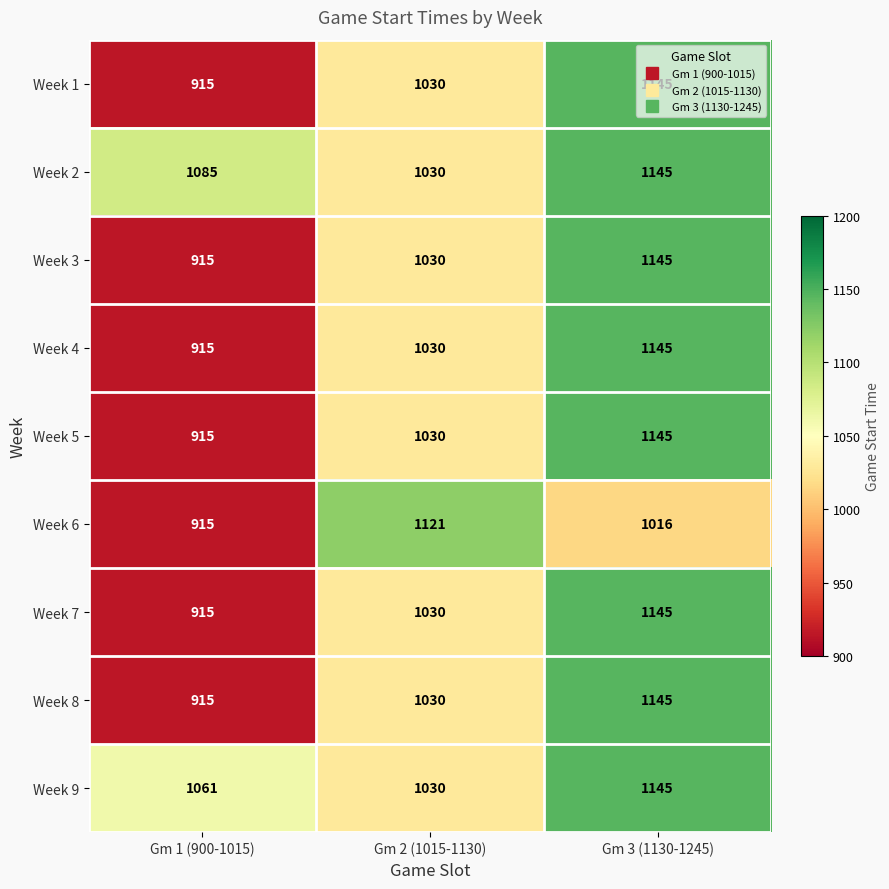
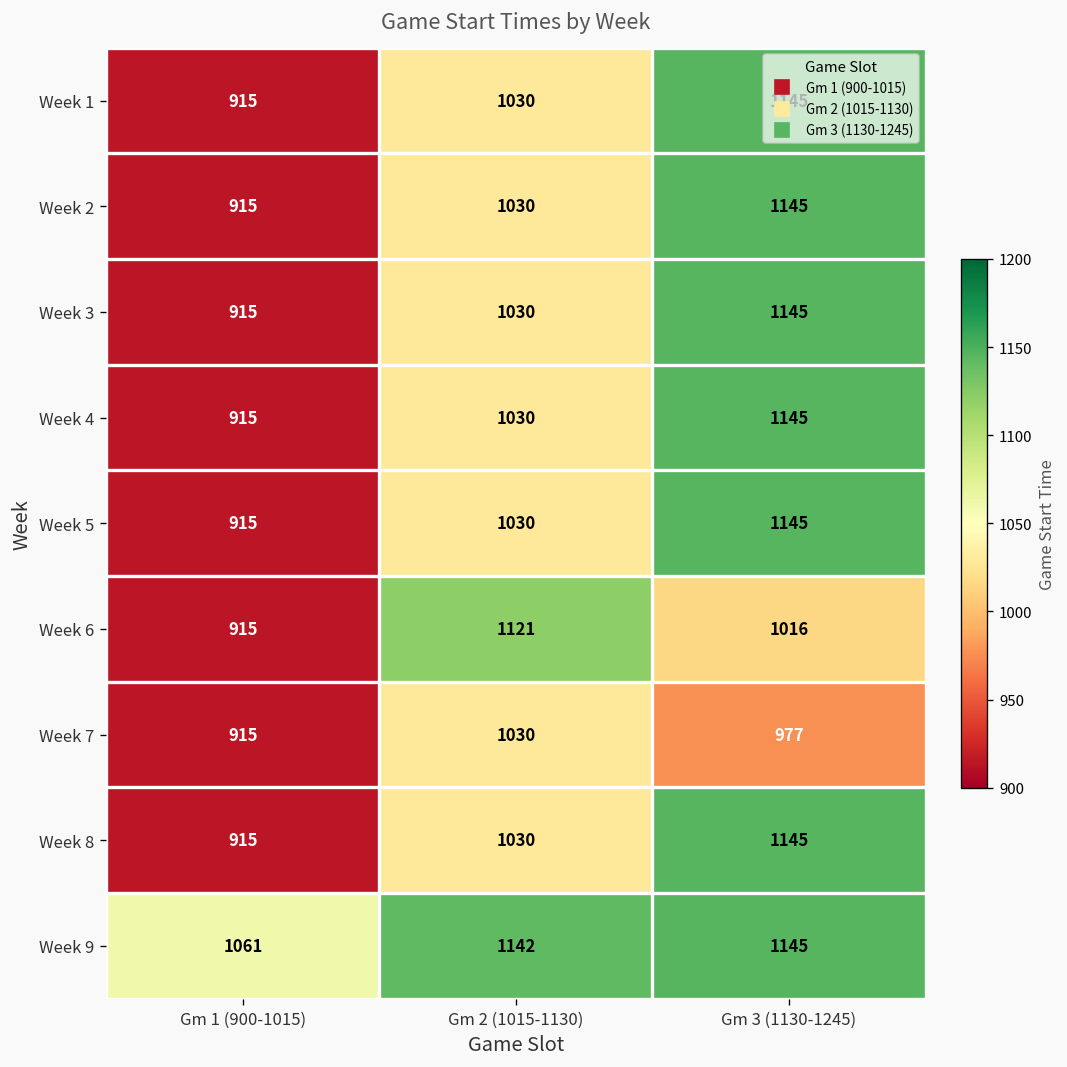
  {
    "Week 1": {
      "Gm 1 (900-1015)": 915,
      "Gm 2 (1015-1130)": 1030
    },
    "Week 2": {
-     "Gm 1 (900-1015)": 1085,
+     "Gm 1 (900-1015)": 915,
      "Gm 2 (1015-1130)": 1030,
      "Gm 3 (1130-1245)": 1145
    },
    "Week 3": {
      "Gm 1 (900-1015)": 915,
      "Gm 2 (1015-1130)": 1030,
      "Gm 3 (1130-1245)": 1145
    },
    "Week 4": {
      "Gm 1 (900-1015)": 915,
      "Gm 2 (1015-1130)": 1030,
      "Gm 3 (1130-1245)": 1145
    },
    "Week 5": {
      "Gm 1 (900-1015)": 915,
      "Gm 2 (1015-1130)": 1030,
      "Gm 3 (1130-1245)": 1145
    },
    "Week 6": {
      "Gm 1 (900-1015)": 915,
      "Gm 2 (1015-1130)": 1121,
      "Gm 3 (1130-1245)": 1016
    },
    "Week 7": {
      "Gm 1 (900-1015)": 915,
      "Gm 2 (1015-1130)": 1030,
-     "Gm 3 (1130-1245)": 1145
+     "Gm 3 (1130-1245)": 977
    },
    "Week 8": {
      "Gm 1 (900-1015)": 915,
      "Gm 2 (1015-1130)": 1030,
      "Gm 3 (1130-1245)": 1145
    },
    "Week 9": {
      "Gm 1 (900-1015)": 1061,
-     "Gm 2 (1015-1130)": 1030,
+     "Gm 2 (1015-1130)": 1142,
      "Gm 3 (1130-1245)": 1145
    }
  }
